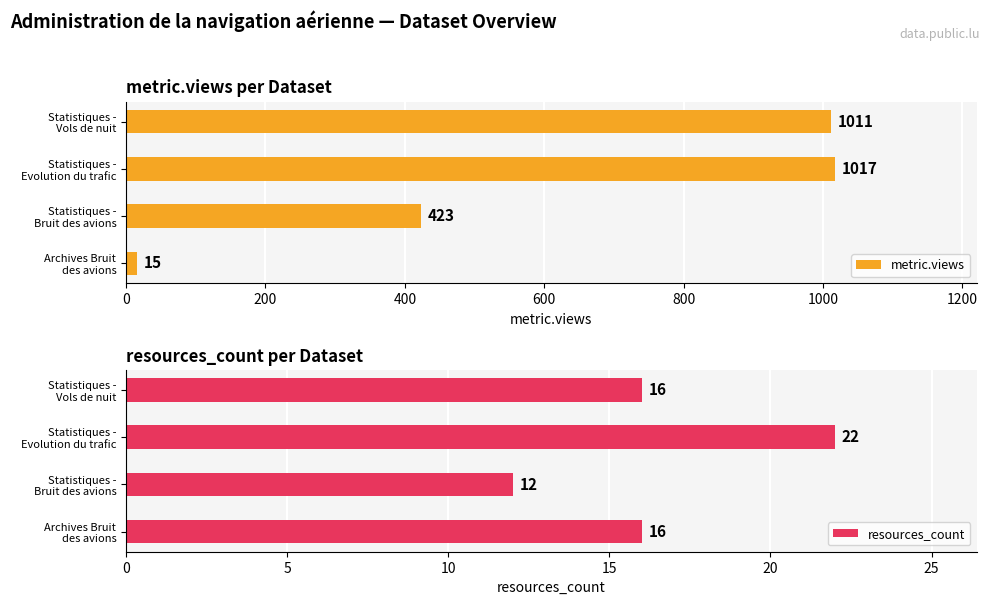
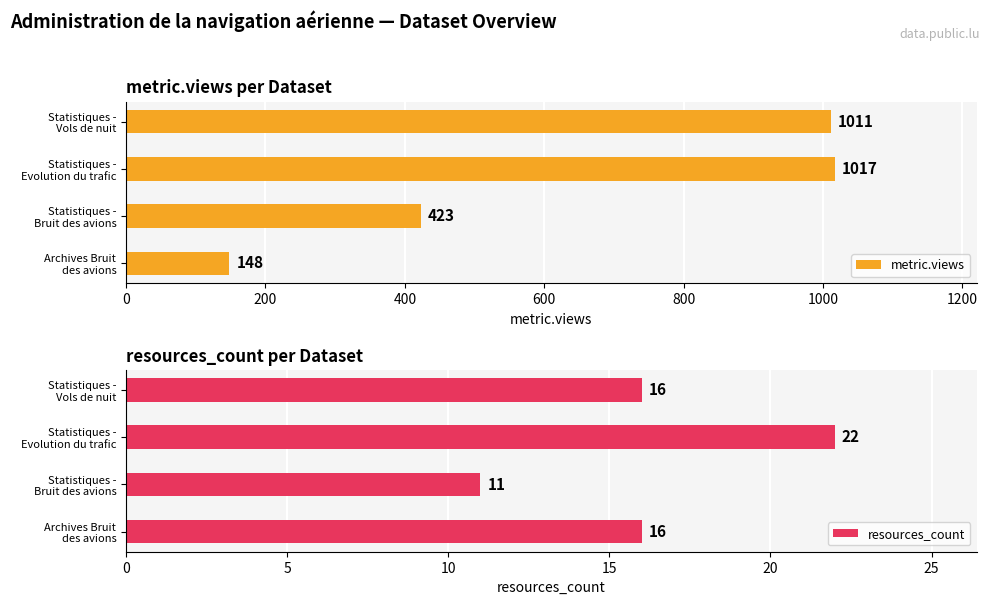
  {
    "metric.views per Dataset": {
      "Statistiques - Vols de nuit": 1011,
      "Statistiques - Evolution du trafic": 1017,
      "Statistiques - Bruit des avions": 423,
-     "Archives Bruit des avions": 15
+     "Archives Bruit des avions": 148
    },
    "resources_count per Dataset": {
      "Statistiques - Vols de nuit": 16,
      "Statistiques - Evolution du trafic": 22,
-     "Statistiques - Bruit des avions": 12,
+     "Statistiques - Bruit des avions": 11,
      "Archives Bruit des avions": 16
    }
  }
